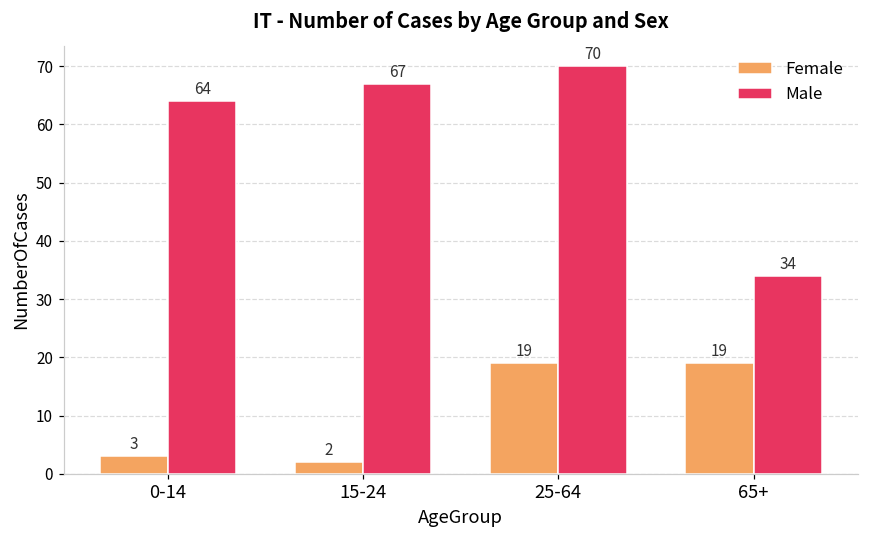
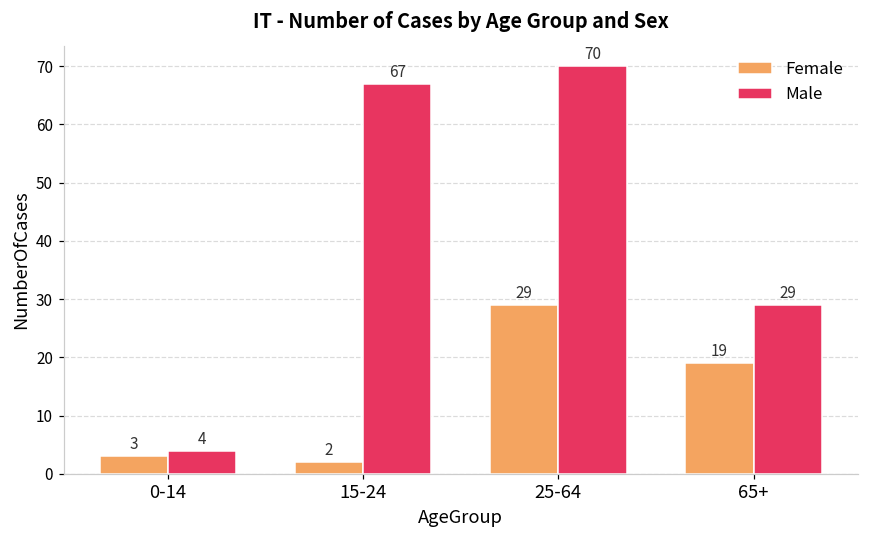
  {
    "Female": {
      "0-14": 3,
      "15-24": 2,
-     "25-64": 19,
+     "25-64": 29,
      "65+": 19
    },
    "Male": {
-     "0-14": 64,
+     "0-14": 4,
      "15-24": 67,
      "25-64": 70,
-     "65+": 34
+     "65+": 29
    }
  }
